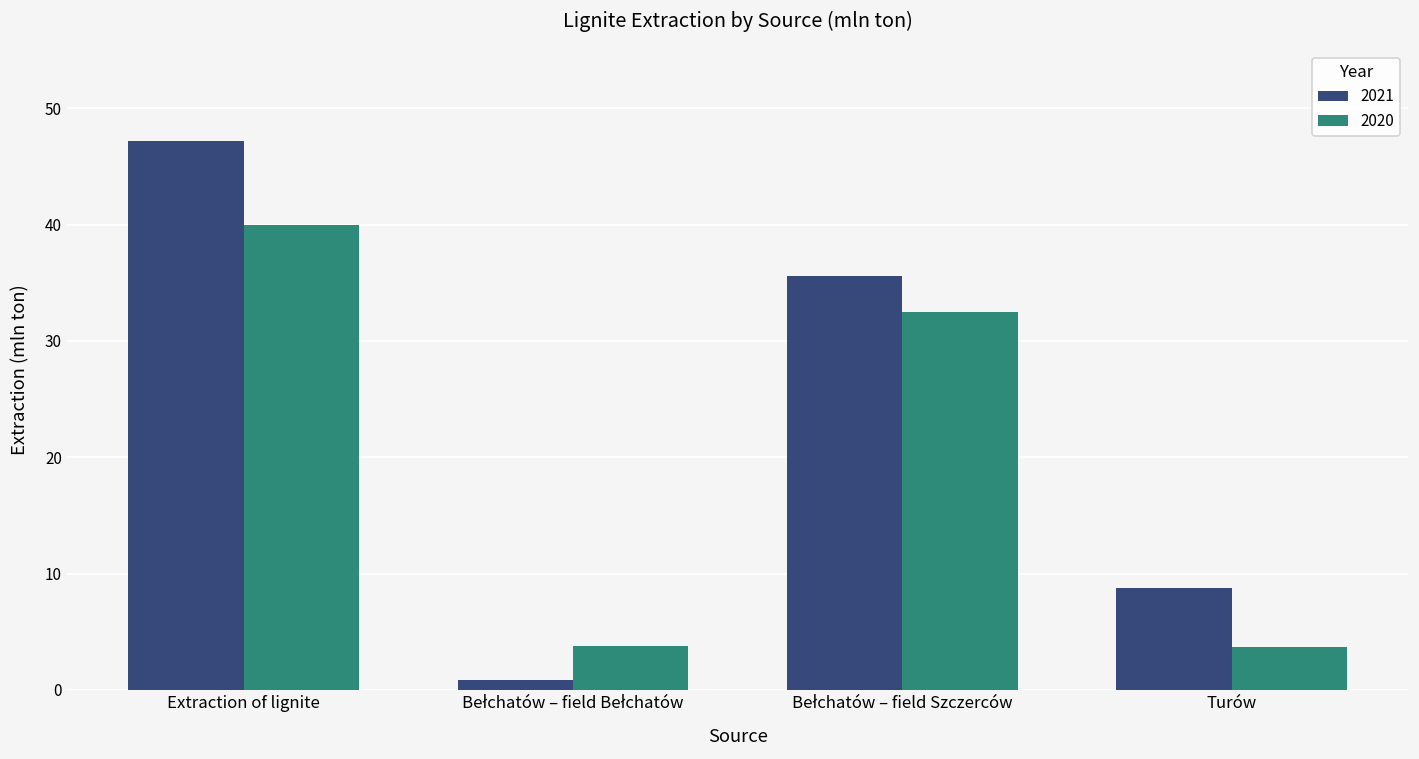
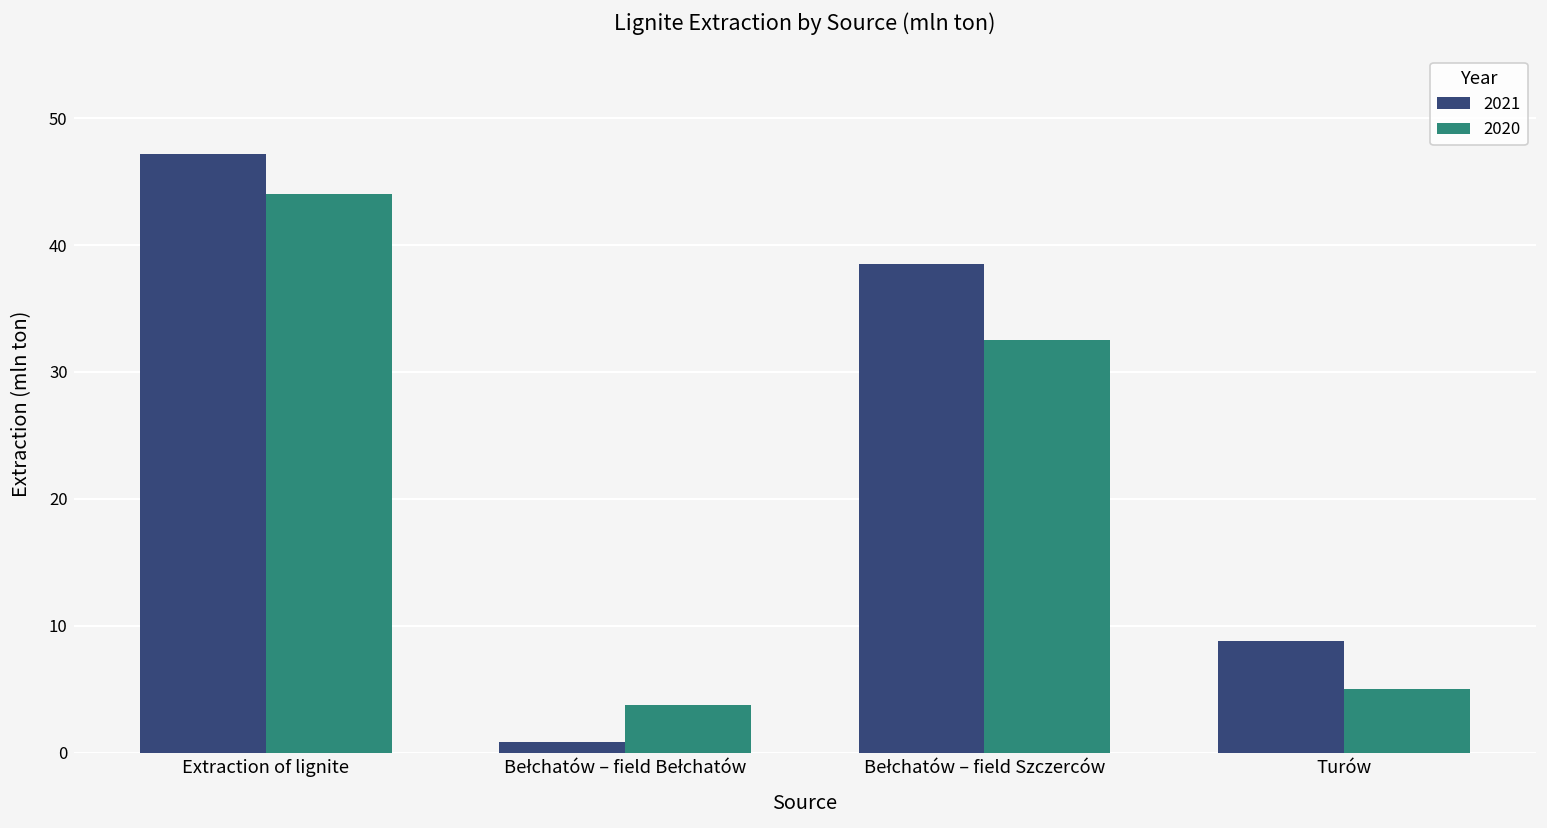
  {
    "2021": {
      "Extraction of lignite": 47.2,
      "Bełchatów – field Bełchatów": 0.8,
-     "Bełchatów – field Szczerców": 35.6,
+     "Bełchatów – field Szczerców": 38.5,
      "Turów": 8.8
    },
    "2020": {
-     "Extraction of lignite": 39.9,
+     "Extraction of lignite": 44.1,
      "Bełchatów – field Bełchatów": 3.7,
      "Bełchatów – field Szczerców": 32.5,
-     "Turów": 3.7
+     "Turów": 5.0
    }
  }
